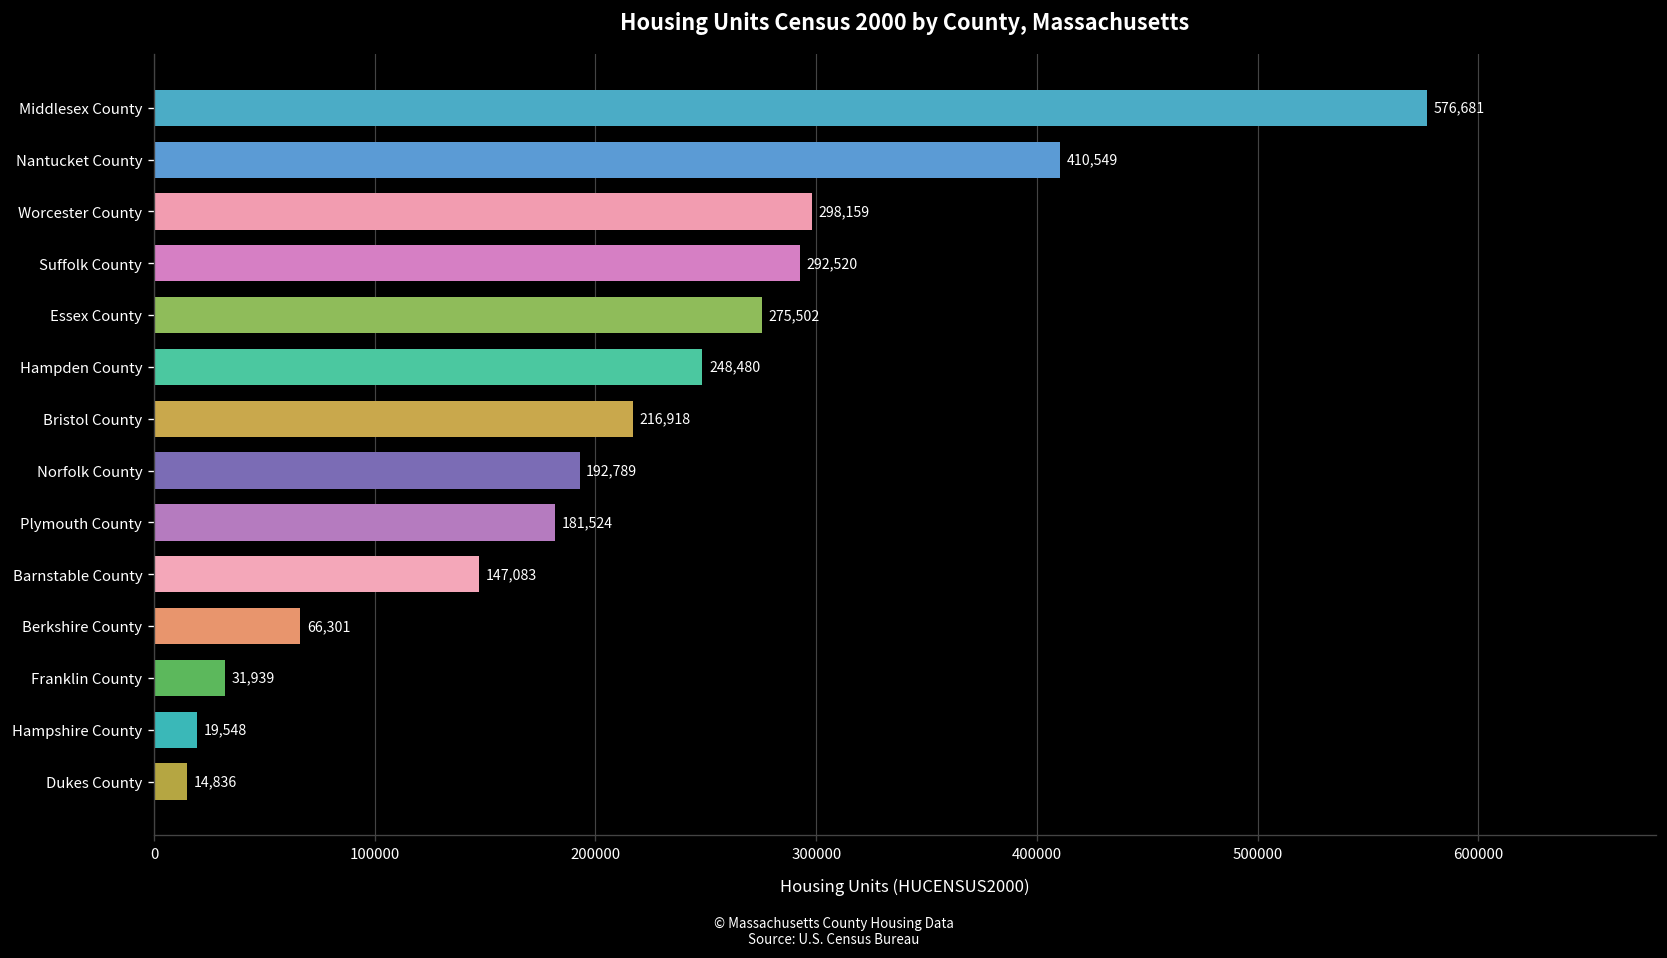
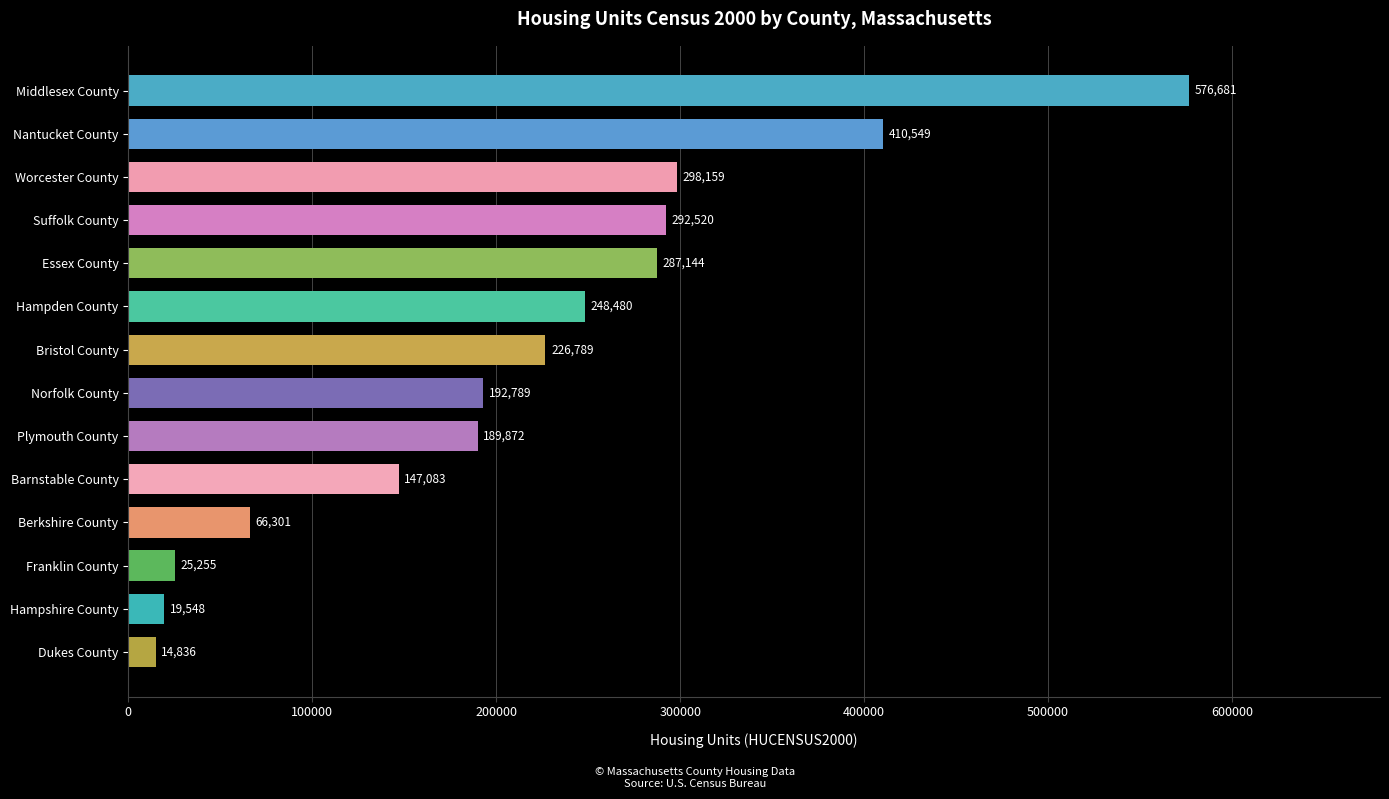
  {
    "Middlesex County": "576,681",
    "Nantucket County": "410,549",
    "Worcester County": "298,159",
    "Suffolk County": "292,520",
-   "Essex County": "275,502",
+   "Essex County": "287,144",
    "Hampden County": "248,480",
-   "Bristol County": "216,918",
+   "Bristol County": "226,789",
    "Norfolk County": "192,789",
-   "Plymouth County": "181,524",
+   "Plymouth County": "189,872",
    "Barnstable County": "147,083",
    "Berkshire County": "66,301",
-   "Franklin County": "31,939",
+   "Franklin County": "25,255",
    "Hampshire County": "19,548",
    "Dukes County": "14,836"
  }
